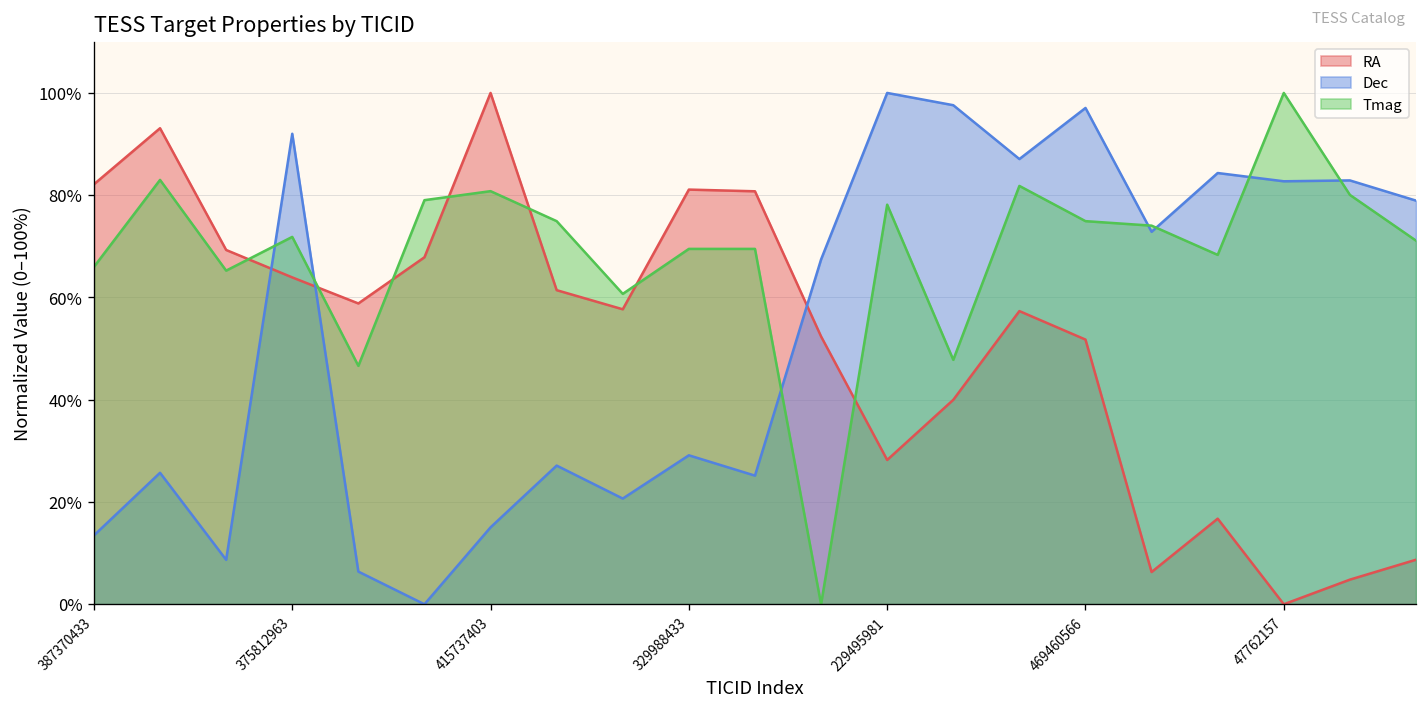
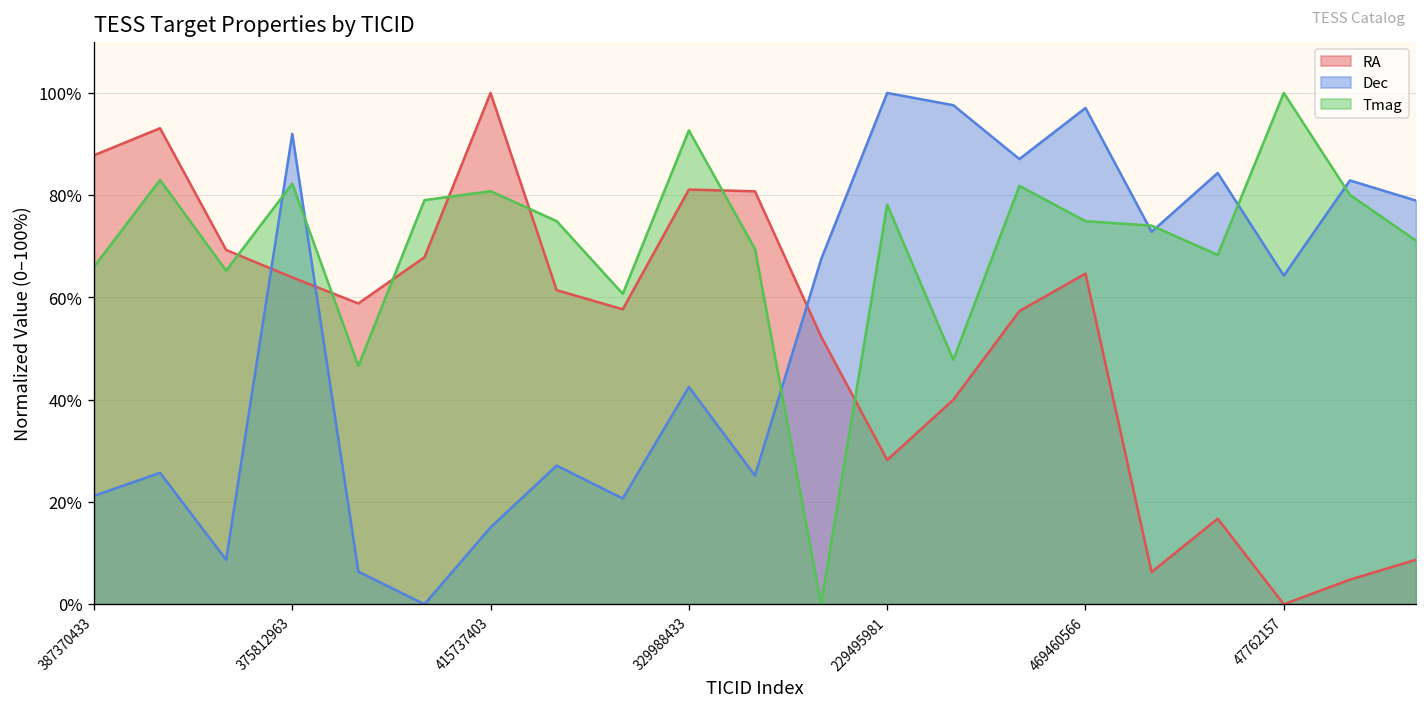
  {
    "RA": {
-     "387370433": "82%",
+     "387370433": "88%",
      "375812963": "64%",
      "415737403": "100%",
      "329988433": "81%",
      "229495981": "28%",
-     "469460566": "52%",
+     "469460566": "65%",
      "47762157": "0%"
    },
    "Dec": {
-     "387370433": "13%",
+     "387370433": "21%",
      "375812963": "92%",
      "415737403": "15%",
-     "329988433": "29%",
+     "329988433": "43%",
      "229495981": "100%",
      "469460566": "97%",
-     "47762157": "83%"
+     "47762157": "64%"
    },
    "Tmag": {
      "387370433": "66%",
-     "375812963": "72%",
+     "375812963": "82%",
      "415737403": "81%",
-     "329988433": "70%",
+     "329988433": "93%",
      "229495981": "78%",
      "469460566": "75%",
      "47762157": "100%"
    }
  }
